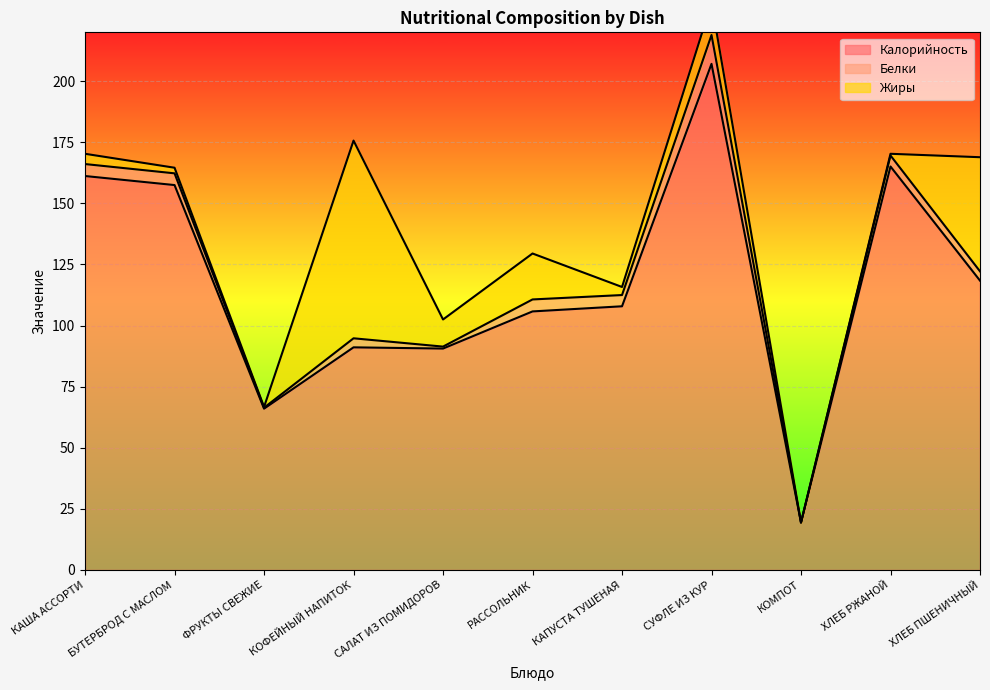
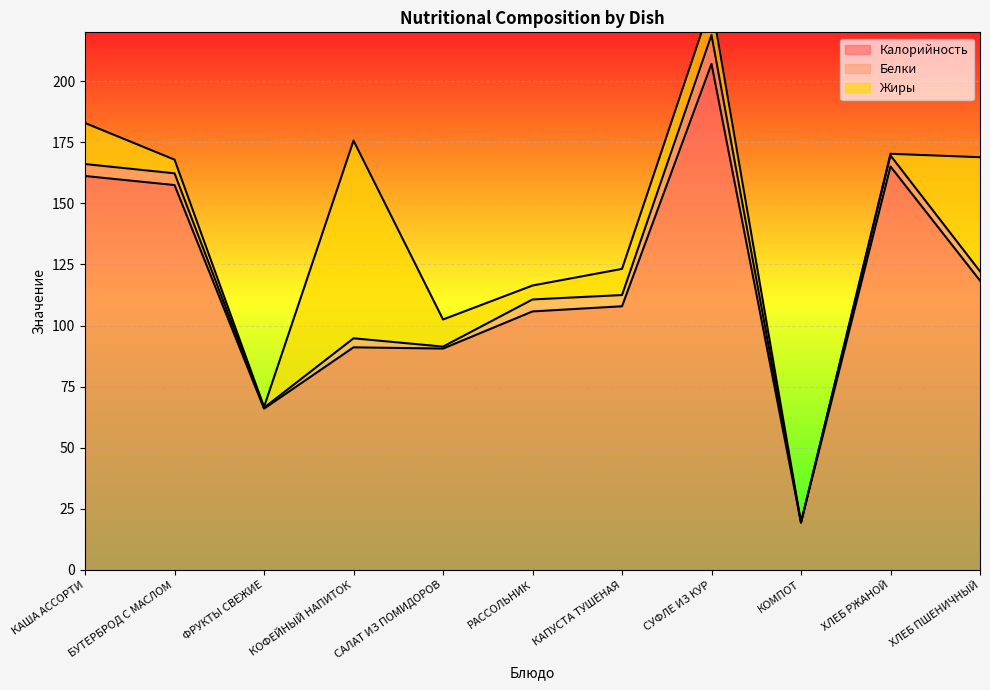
  {
    "Жиры": {
-     "КАША АССОРТИ": 4,
-     "БУТЕРБРОД С МАСЛОМ": 2,
+     "КАША АССОРТИ": 17,
+     "БУТЕРБРОД С МАСЛОМ": 6,
      "КОФЕЙНЫЙ НАПИТОК": 81,
      "САЛАТ ИЗ ПОМИДОРОВ": 11,
-     "РАССОЛЬНИК": 19,
-     "КАПУСТА ТУШЕНАЯ": 3,
+     "РАССОЛЬНИК": 6,
+     "КАПУСТА ТУШЕНАЯ": 11,
      "ХЛЕБ ПШЕНИЧНЫЙ": 47
    }
  }
